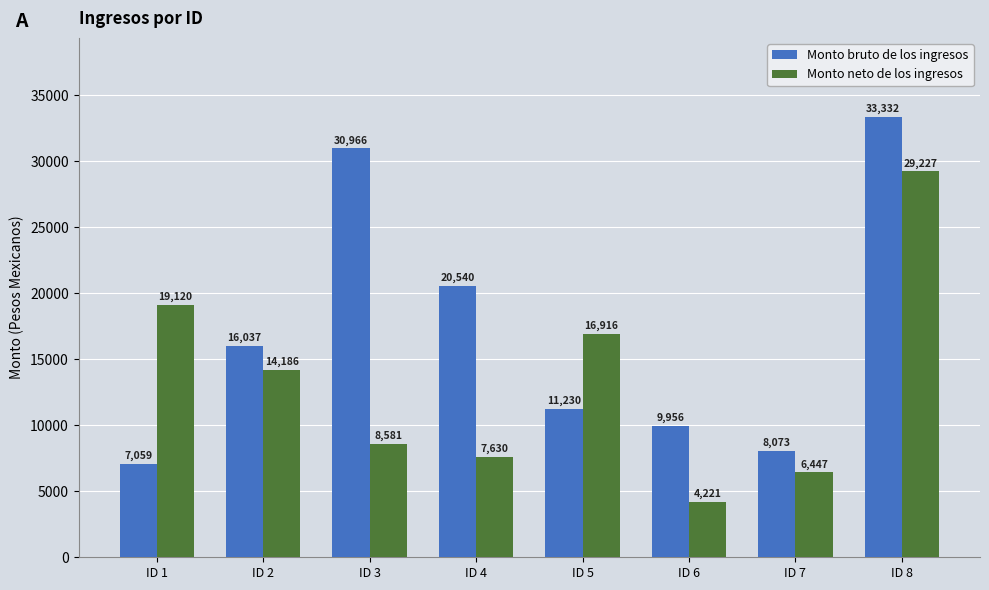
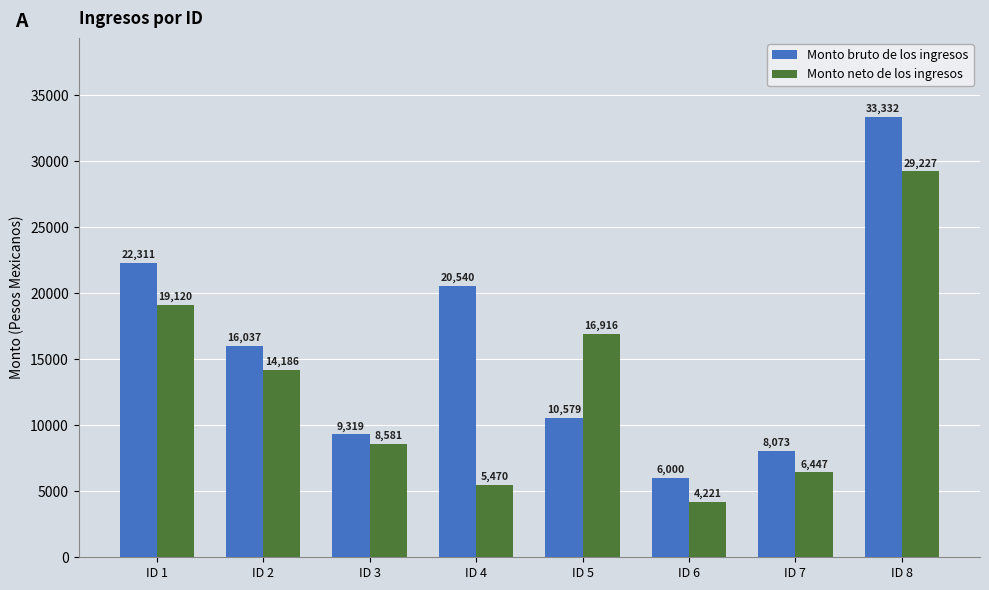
  {
    "Monto bruto de los ingresos": {
-     "ID 1": "7,059",
+     "ID 1": "22,311",
      "ID 2": "16,037",
-     "ID 3": "30,966",
+     "ID 3": "9,319",
      "ID 4": "20,540",
-     "ID 5": "11,230",
-     "ID 6": "9,956",
+     "ID 5": "10,579",
+     "ID 6": "6,000",
      "ID 7": "8,073",
      "ID 8": "33,332"
    },
    "Monto neto de los ingresos": {
      "ID 1": "19,120",
      "ID 2": "14,186",
      "ID 3": "8,581",
-     "ID 4": "7,630",
+     "ID 4": "5,470",
      "ID 5": "16,916",
      "ID 6": "4,221",
      "ID 7": "6,447",
      "ID 8": "29,227"
    }
  }
